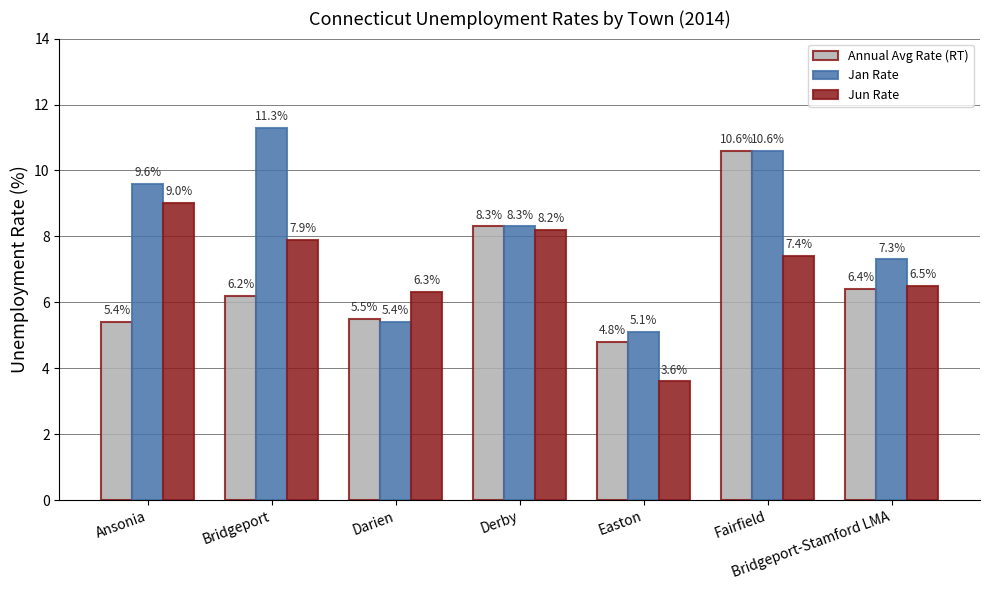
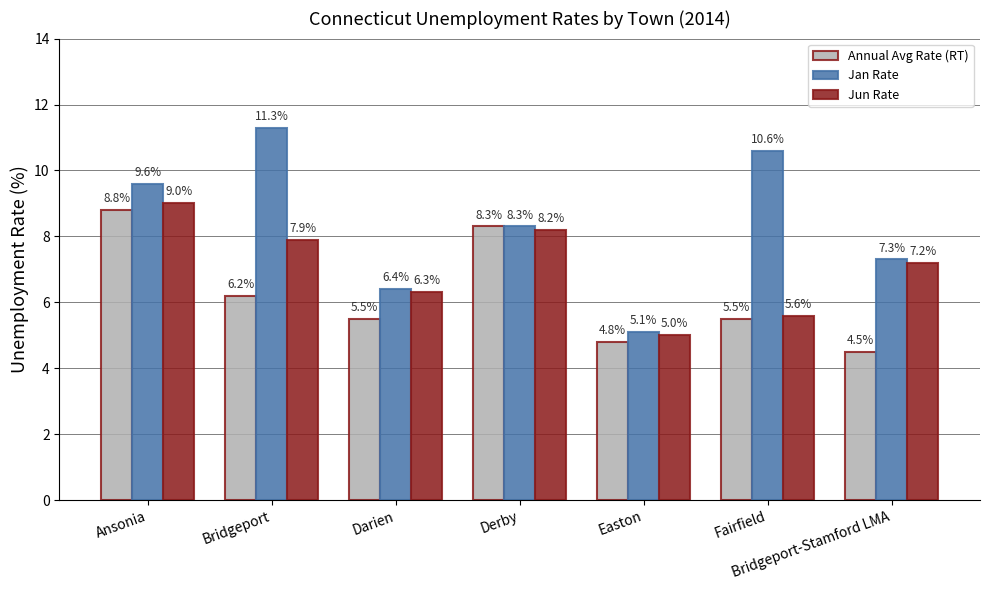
  {
    "Annual Avg Rate (RT)": {
-     "Ansonia": "5.4%",
+     "Ansonia": "8.8%",
      "Bridgeport": "6.2%",
      "Darien": "5.5%",
      "Derby": "8.3%",
      "Easton": "4.8%",
-     "Fairfield": "10.6%",
-     "Bridgeport-Stamford LMA": "6.4%"
+     "Fairfield": "5.5%",
+     "Bridgeport-Stamford LMA": "4.5%"
    },
    "Jan Rate": {
      "Ansonia": "9.6%",
      "Bridgeport": "11.3%",
-     "Darien": "5.4%",
+     "Darien": "6.4%",
      "Derby": "8.3%",
      "Easton": "5.1%",
      "Fairfield": "10.6%",
      "Bridgeport-Stamford LMA": "7.3%"
    },
    "Jun Rate": {
      "Ansonia": "9.0%",
      "Bridgeport": "7.9%",
      "Darien": "6.3%",
      "Derby": "8.2%",
-     "Easton": "3.6%",
-     "Fairfield": "7.4%",
-     "Bridgeport-Stamford LMA": "6.5%"
+     "Easton": "5.0%",
+     "Fairfield": "5.6%",
+     "Bridgeport-Stamford LMA": "7.2%"
    }
  }
